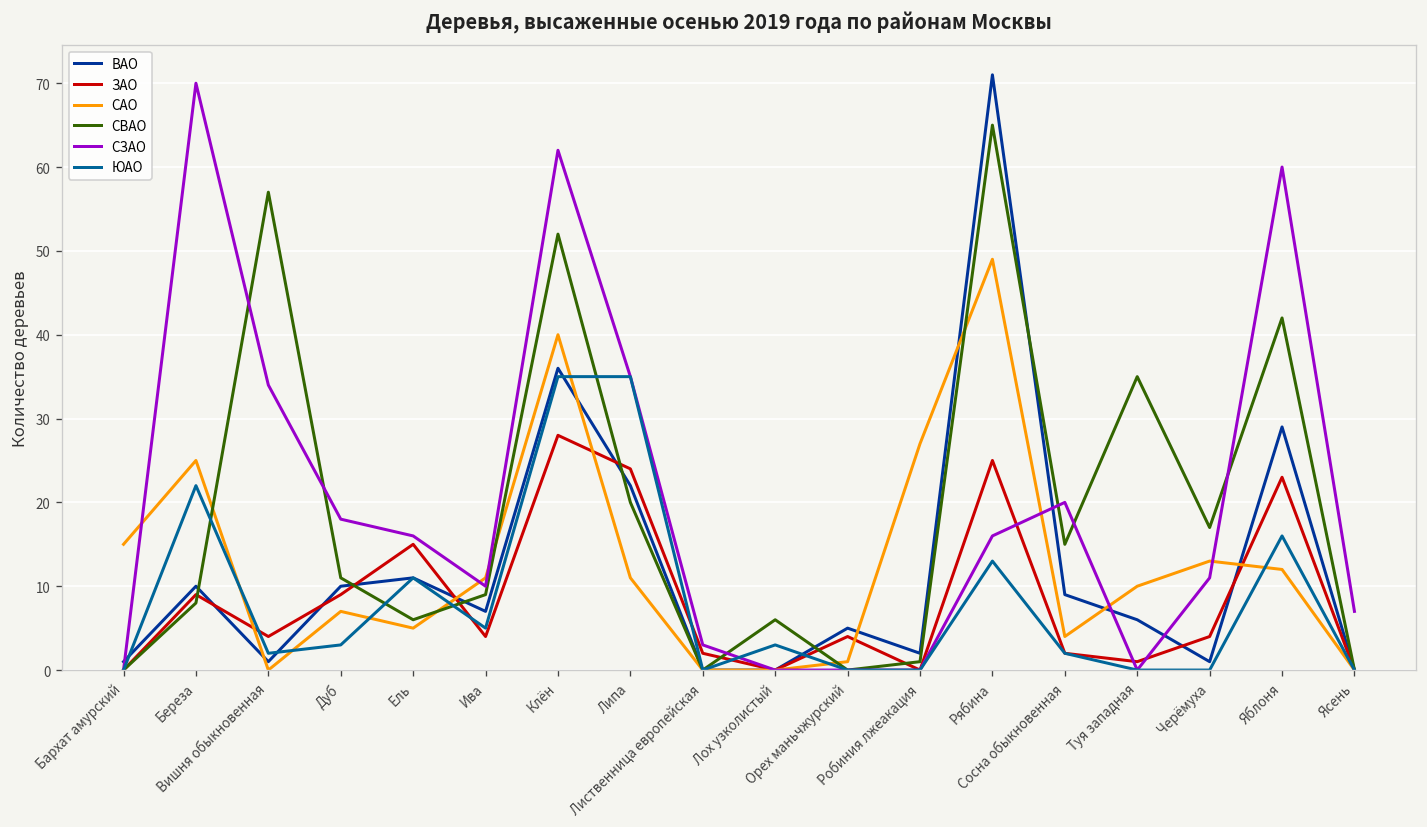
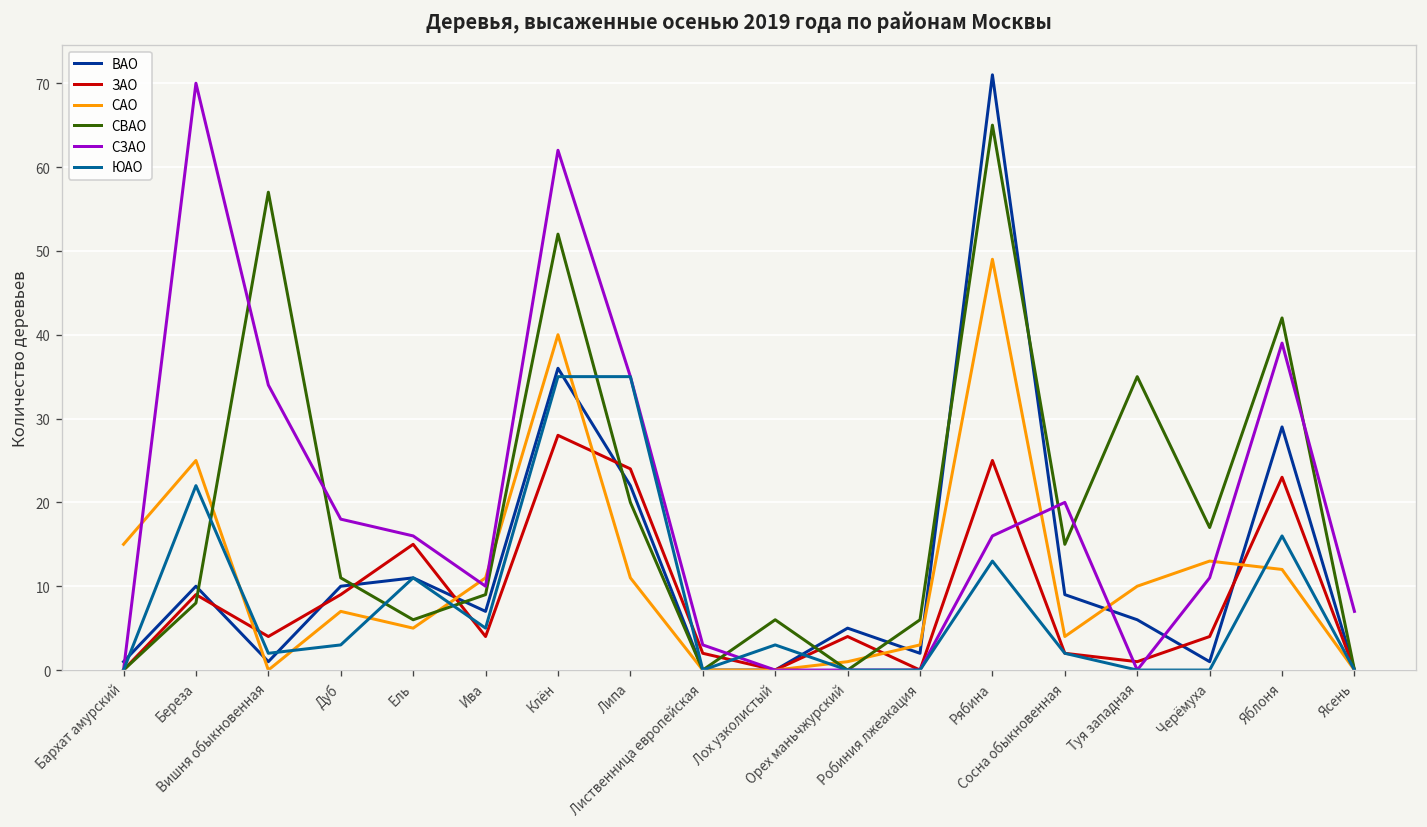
  {
    "ЗАО": {
      "Береза": 9,
      "Вишня обыкновенная": 4,
      "Дуб": 9,
      "Ель": 15,
      "Ива": 4,
      "Клён": 28,
      "Липа": 24,
      "Лиственница европейская": 2,
      "Орех маньчжурский": 4,
      "Рябина": 25,
      "Туя западная": 1,
      "Черёмуха": 4,
      "Яблоня": 23
    },
    "САО": {
      "Бархат амурский": 15,
      "Береза": 25,
      "Вишня обыкновенная": 0,
      "Дуб": 7,
      "Ель": 5,
      "Ива": 11,
      "Клён": 40,
      "Липа": 11,
      "Орех маньчжурский": 1,
-     "Робиния лжеакация": 27,
+     "Робиния лжеакация": 3,
      "Рябина": 49,
      "Сосна обыкновенная": 4,
      "Туя западная": 10,
      "Черёмуха": 13,
      "Яблоня": 12
    },
    "СВАО": {
      "Береза": 8,
      "Вишня обыкновенная": 57,
      "Дуб": 11,
      "Ель": 6,
      "Ива": 9,
      "Клён": 52,
      "Липа": 20,
      "Лох узколистый": 6,
-     "Робиния лжеакация": 1,
+     "Робиния лжеакация": 6,
      "Рябина": 65,
      "Сосна обыкновенная": 15,
      "Туя западная": 35,
      "Черёмуха": 17,
      "Яблоня": 42
    },
    "СЗАО": {
      "Береза": 70,
      "Вишня обыкновенная": 34,
      "Дуб": 18,
      "Ель": 16,
      "Ива": 10,
      "Клён": 62,
      "Лиственница европейская": 3,
      "Рябина": 16,
      "Сосна обыкновенная": 20,
      "Черёмуха": 11,
-     "Яблоня": 60,
+     "Яблоня": 39,
      "Ясень": 7
    }
  }
